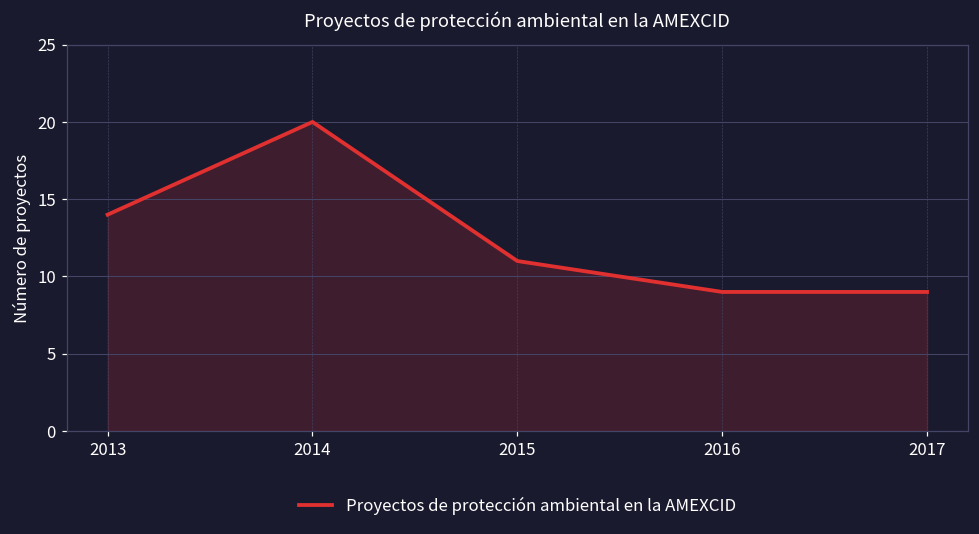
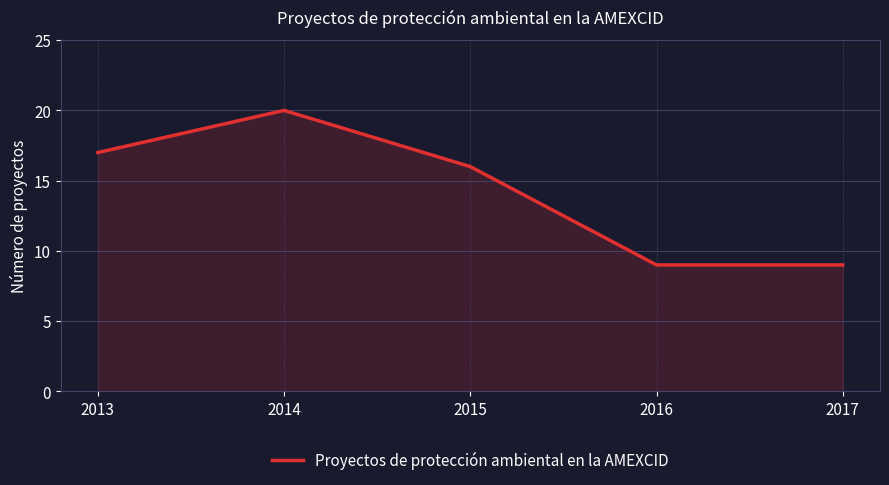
  {
-   "2013": 14,
+   "2013": 17,
    "2014": 20,
-   "2015": 11,
+   "2015": 16,
    "2016": 9,
    "2017": 9
  }
